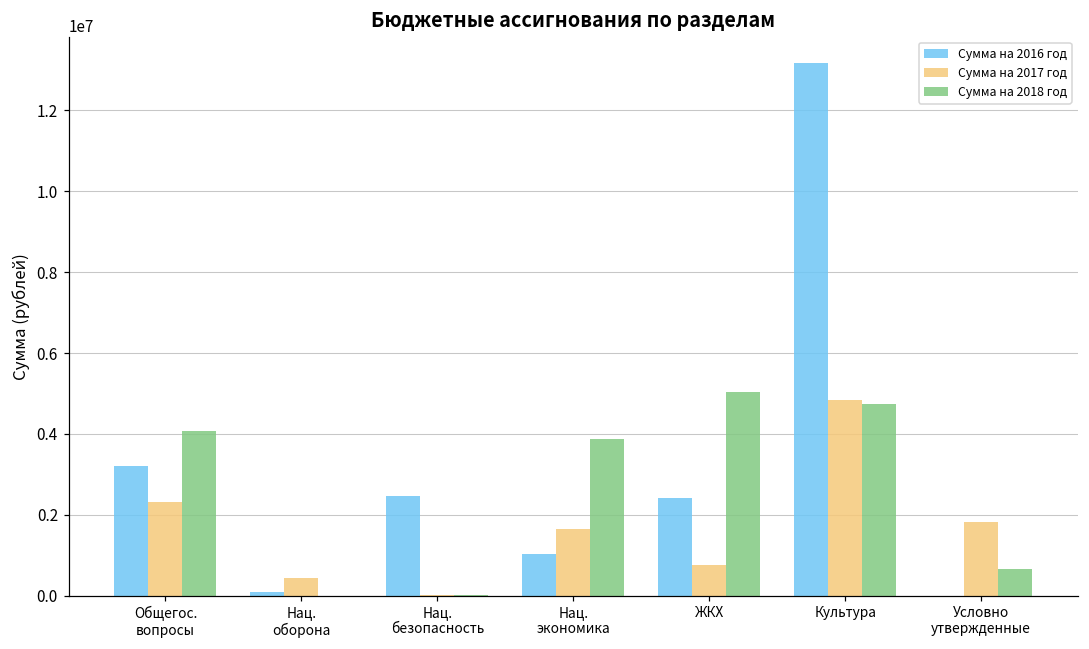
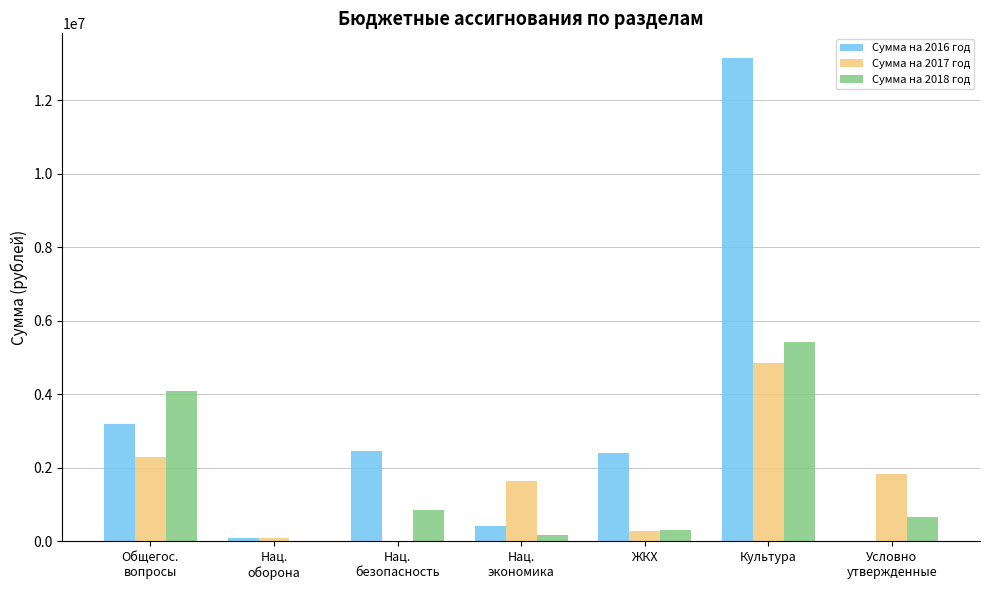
  {
    "Сумма на 2016 год": {
      "Общегос. вопросы": 3200000,
      "Нац. оборона": 100000,
      "Нац. безопасность": 2500000,
-     "Нац. экономика": 1000000,
+     "Нац. экономика": 400000,
      "ЖКХ": 2400000,
      "Культура": 13200000,
      "Условно утвержденные": 0
    },
    "Сумма на 2017 год": {
      "Общегос. вопросы": 2300000,
-     "Нац. оборона": 400000,
+     "Нац. оборона": 100000,
      "Нац. экономика": 1600000,
-     "ЖКХ": 800000,
+     "ЖКХ": 300000,
      "Культура": 4800000,
      "Условно утвержденные": 1800000
    },
    "Сумма на 2018 год": {
      "Общегос. вопросы": 4100000,
      "Нац. оборона": 0,
-     "Нац. безопасность": 0,
-     "Нац. экономика": 3900000,
-     "ЖКХ": 5000000,
-     "Культура": 4700000,
+     "Нац. безопасность": 900000,
+     "Нац. экономика": 200000,
+     "ЖКХ": 300000,
+     "Культура": 5400000,
      "Условно утвержденные": 700000
    }
  }
